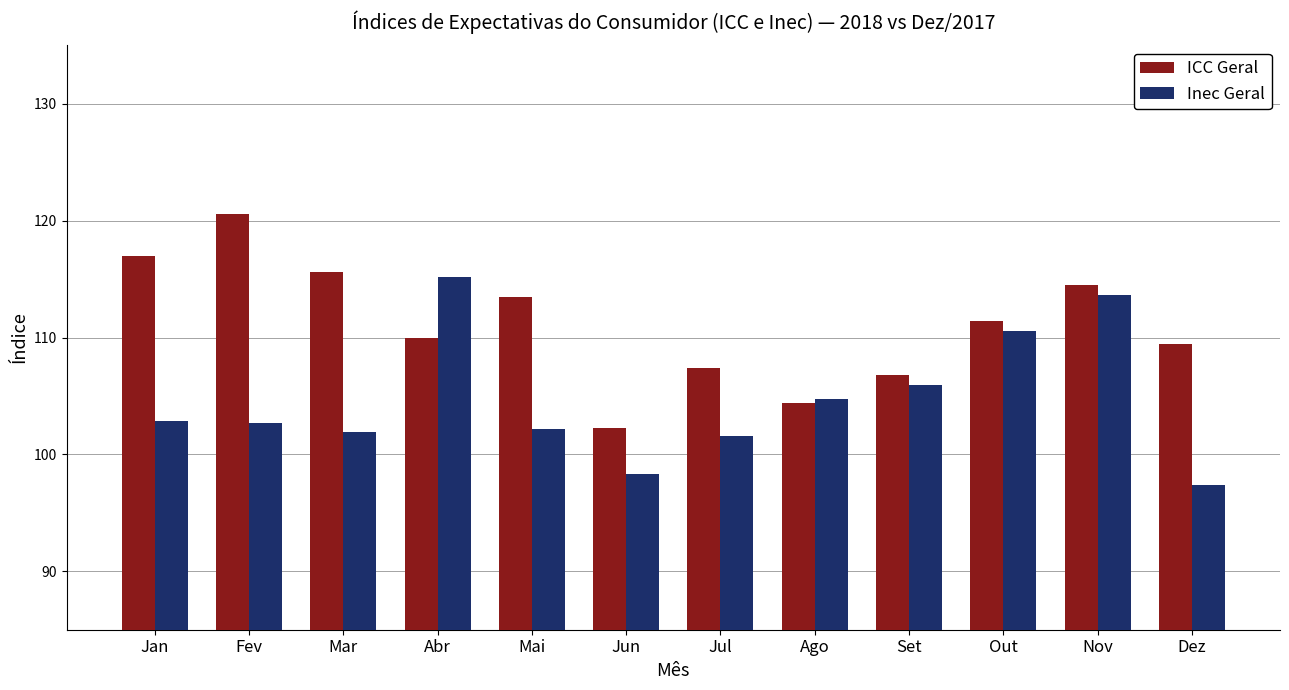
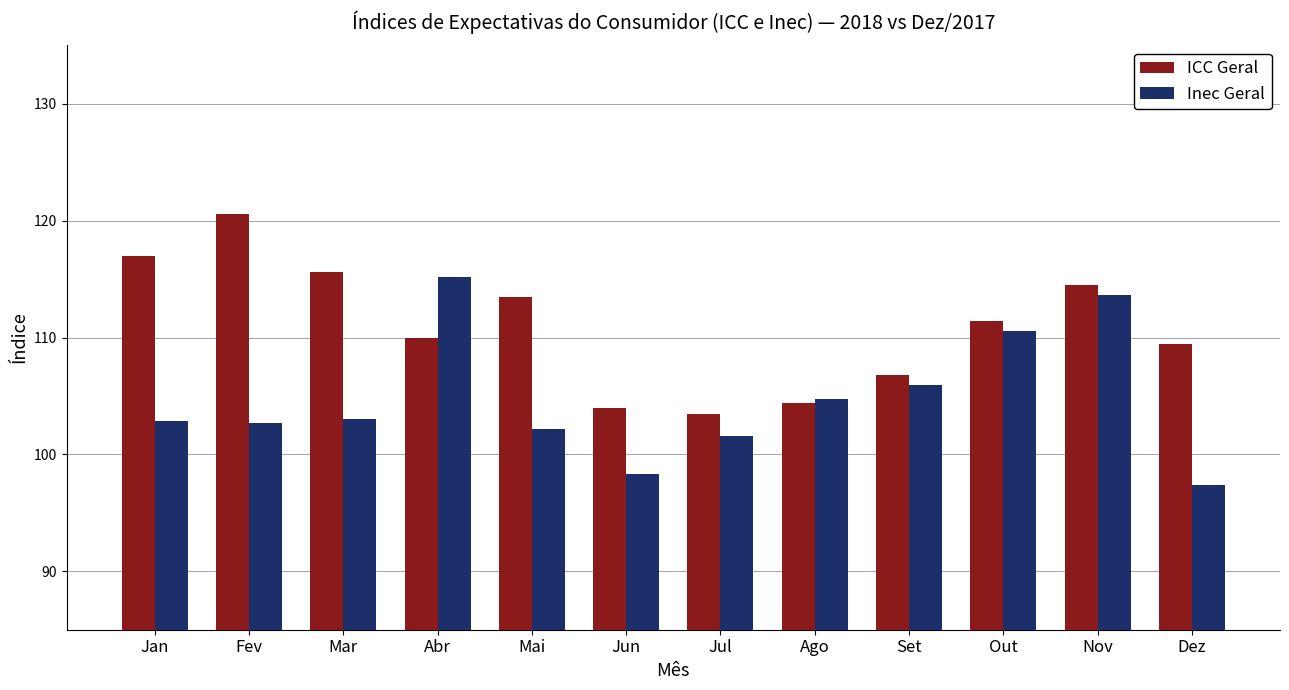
  {
    "ICC Geral": {
      "Jan": 117.0,
      "Fev": 120.6,
      "Mar": 115.6,
      "Abr": 109.9,
      "Mai": 113.5,
-     "Jun": 102.3,
-     "Jul": 107.4,
+     "Jun": 104.0,
+     "Jul": 103.5,
      "Ago": 104.4,
      "Set": 106.8,
      "Out": 111.4,
      "Nov": 114.5,
      "Dez": 109.5
    },
    "Inec Geral": {
      "Jan": 102.9,
      "Fev": 102.7,
-     "Mar": 101.9,
+     "Mar": 103.0,
      "Abr": 115.2,
      "Mai": 102.2,
      "Jun": 98.3,
      "Jul": 101.6,
      "Ago": 104.7,
      "Set": 105.9,
      "Out": 110.6,
      "Nov": 113.6,
      "Dez": 97.4
    }
  }
